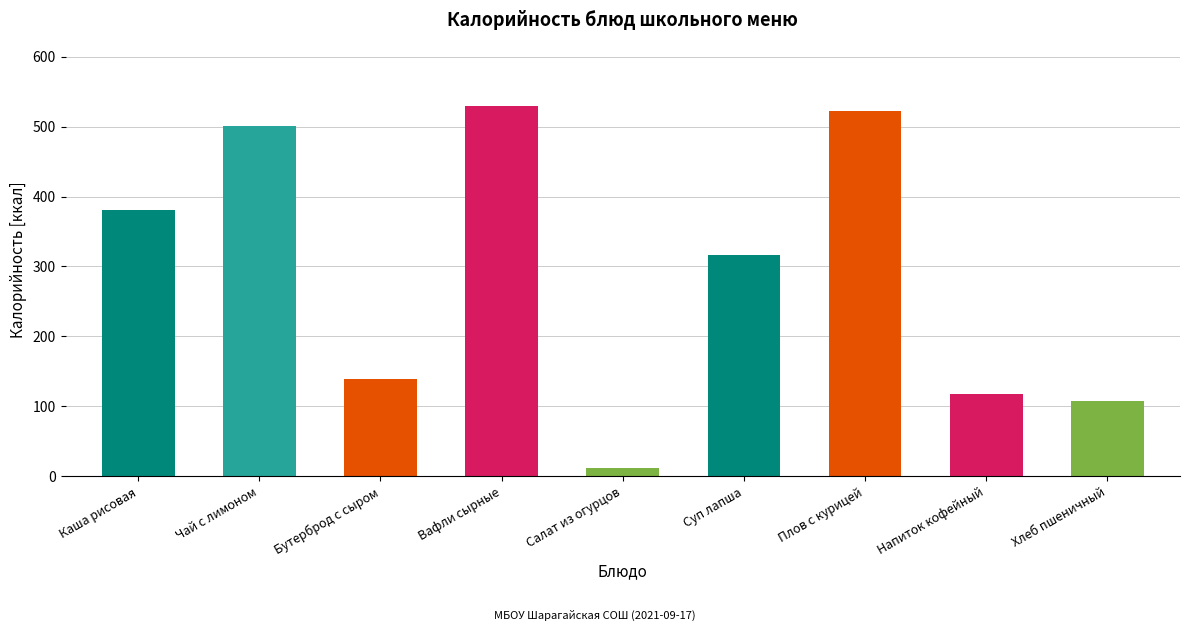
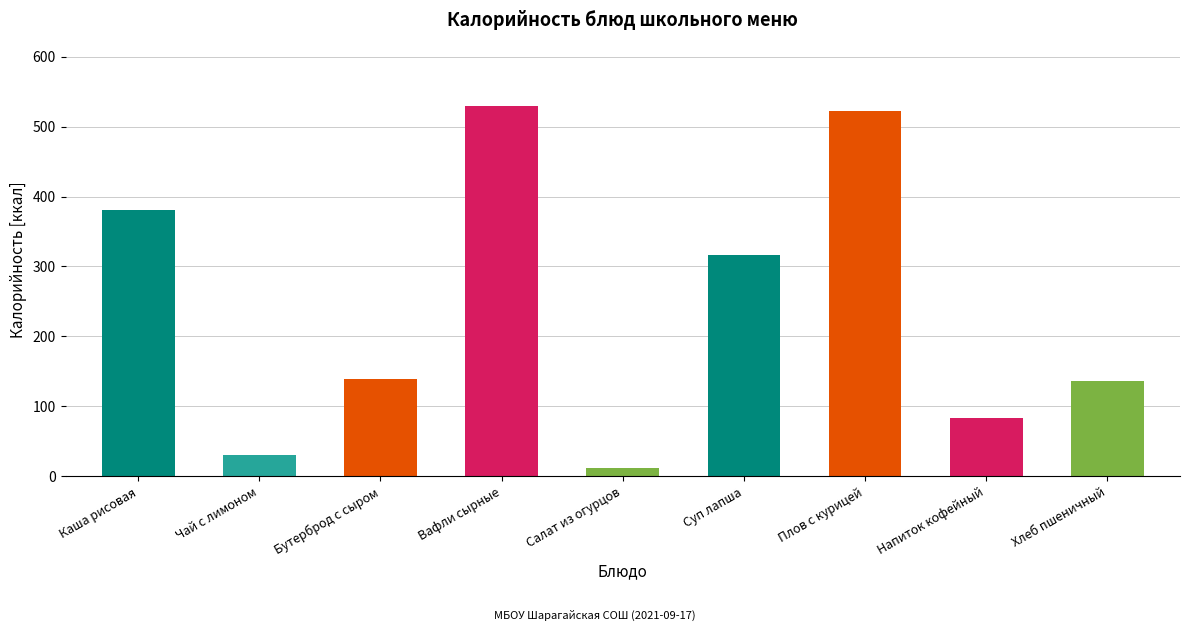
  {
    "Каша рисовая": 380,
-   "Чай с лимоном": 500,
+   "Чай с лимоном": 30,
    "Бутерброд с сыром": 140,
    "Вафли сырные": 530,
    "Салат из огурцов": 10,
    "Суп лапша": 320,
    "Плов с курицей": 520,
-   "Напиток кофейный": 120,
-   "Хлеб пшеничный": 110
+   "Напиток кофейный": 80,
+   "Хлеб пшеничный": 140
  }
